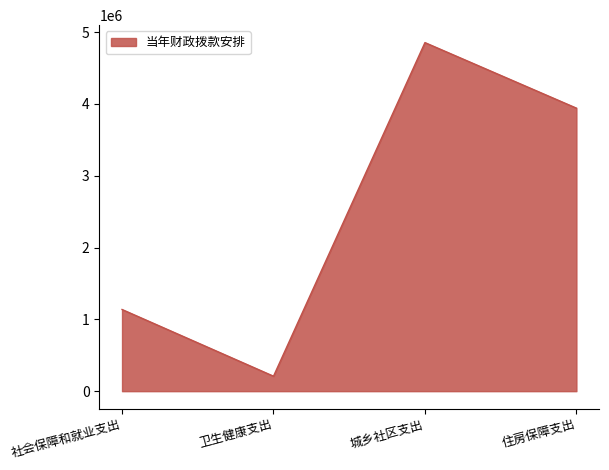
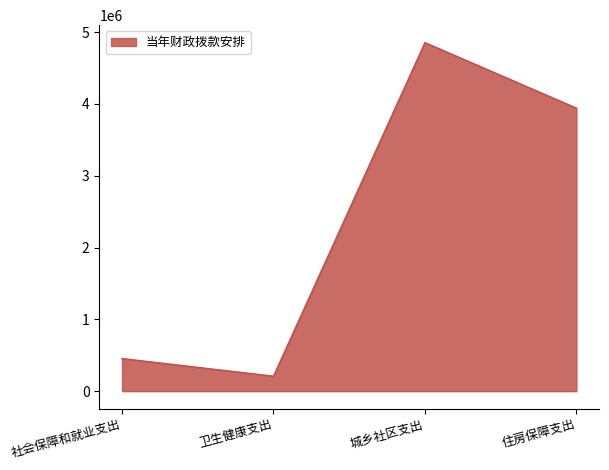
  {
-   "社会保障和就业支出": 1100000,
+   "社会保障和就业支出": 500000,
    "卫生健康支出": 200000,
    "城乡社区支出": 4900000,
    "住房保障支出": 3900000
  }
